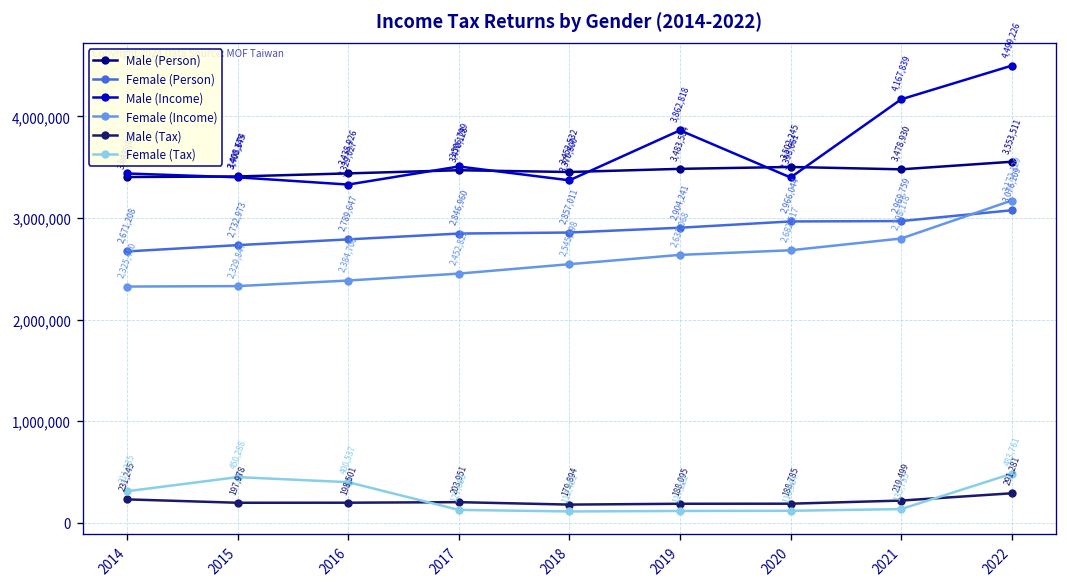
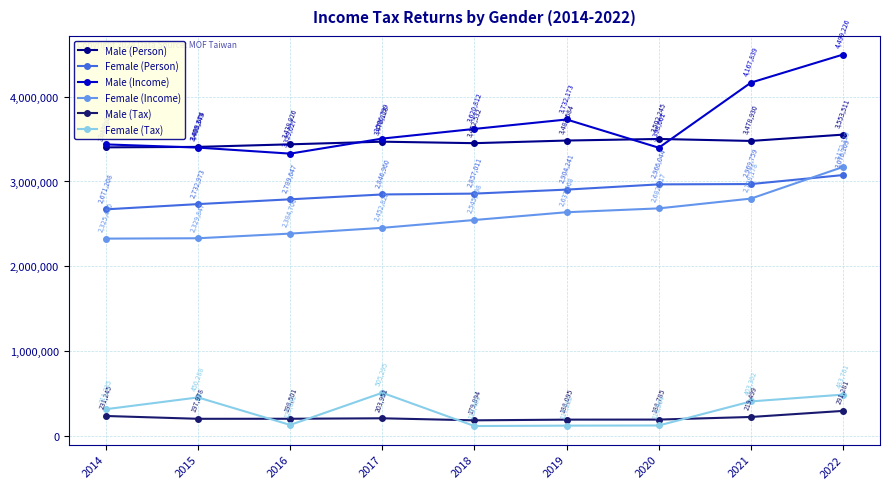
  {
    "Male (Income)": {
-     "2018": "3,370,800",
-     "2019": "3,862,818",
+     "2018": "3,620,812",
+     "2019": "3,732,173",
      "2021": "4,167,839",
      "2022": "4,499,226"
    },
    "Female (Tax)": {
-     "2016": "400,537",
-     "2017": "127,608",
-     "2021": "135,755"
+     "2016": "125,692",
+     "2017": "505,295",
+     "2021": "403,302"
    }
  }
